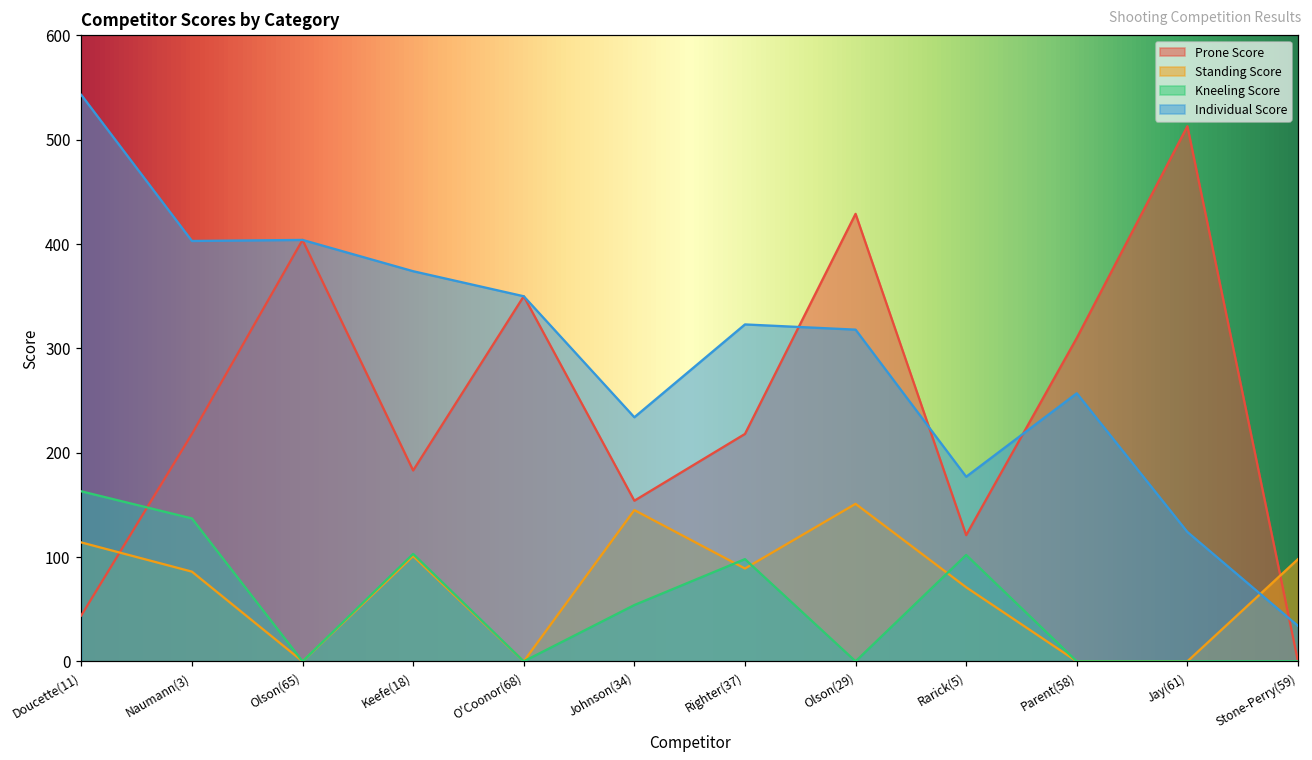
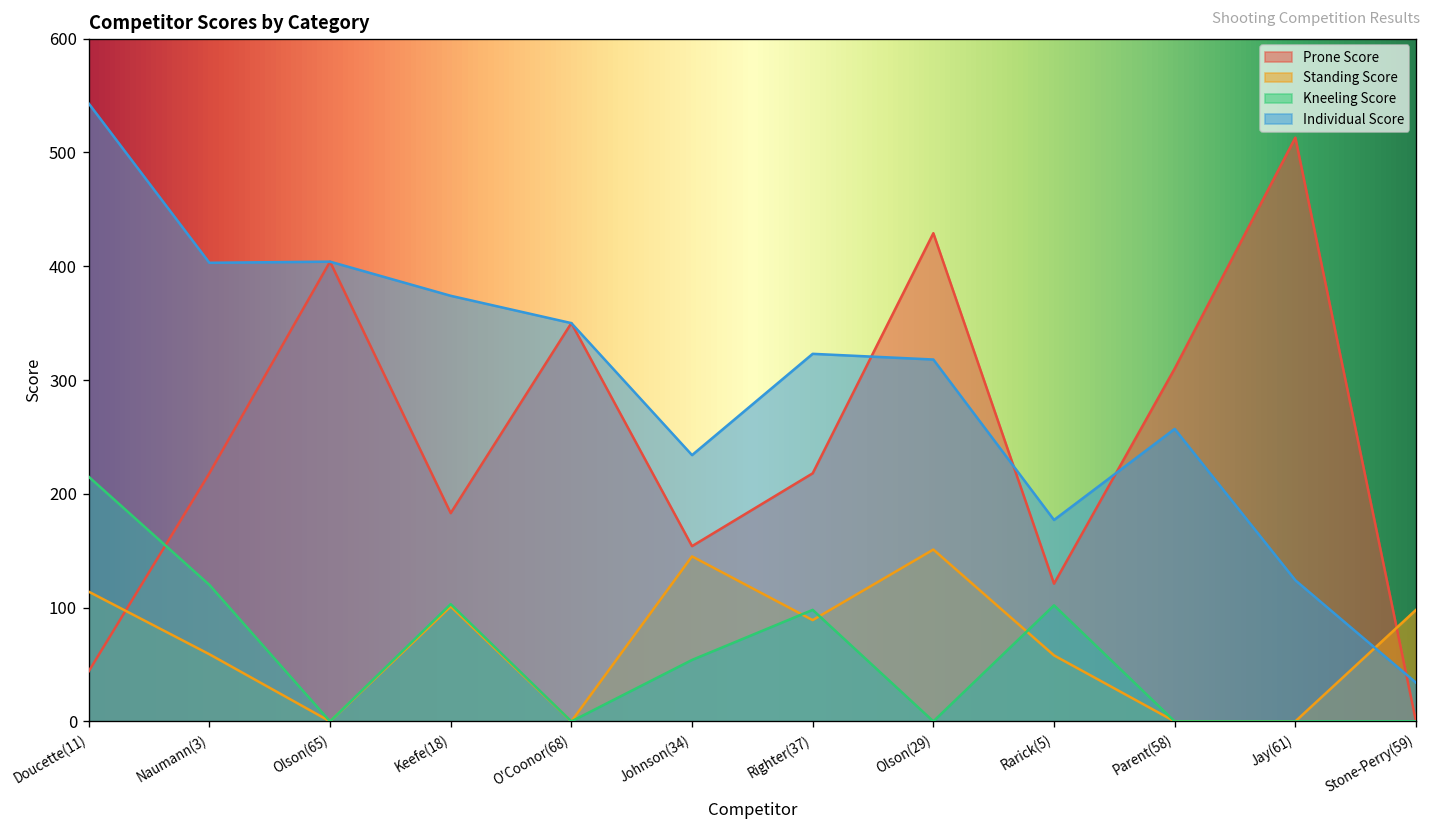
  {
    "Prone Score": {
      "Doucette(11)": 40,
      "Naumann(3)": 220,
      "Keefe(18)": 180,
      "Johnson(34)": 150,
      "Righter(37)": 220,
      "Olson(29)": 430,
      "Rarick(5)": 120,
      "Parent(58)": 310,
      "Jay(61)": 510
    },
    "Standing Score": {
      "Doucette(11)": 110,
-     "Naumann(3)": 90,
+     "Naumann(3)": 60,
      "Johnson(34)": 150,
      "Righter(37)": 90,
      "Olson(29)": 150,
-     "Rarick(5)": 70,
+     "Rarick(5)": 60,
      "Stone-Perry(59)": 100
    },
    "Kneeling Score": {
-     "Doucette(11)": 160,
-     "Naumann(3)": 140,
+     "Doucette(11)": 220,
+     "Naumann(3)": 120,
      "Johnson(34)": 50,
      "Righter(37)": 100,
      "Olson(29)": 0,
      "Rarick(5)": 100
    },
    "Individual Score": {
      "Doucette(11)": 540,
      "Naumann(3)": 400,
      "Keefe(18)": 370,
      "Johnson(34)": 230,
      "Righter(37)": 320,
      "Olson(29)": 320,
      "Rarick(5)": 180,
      "Parent(58)": 260,
      "Jay(61)": 120,
      "Stone-Perry(59)": 30
    }
  }
